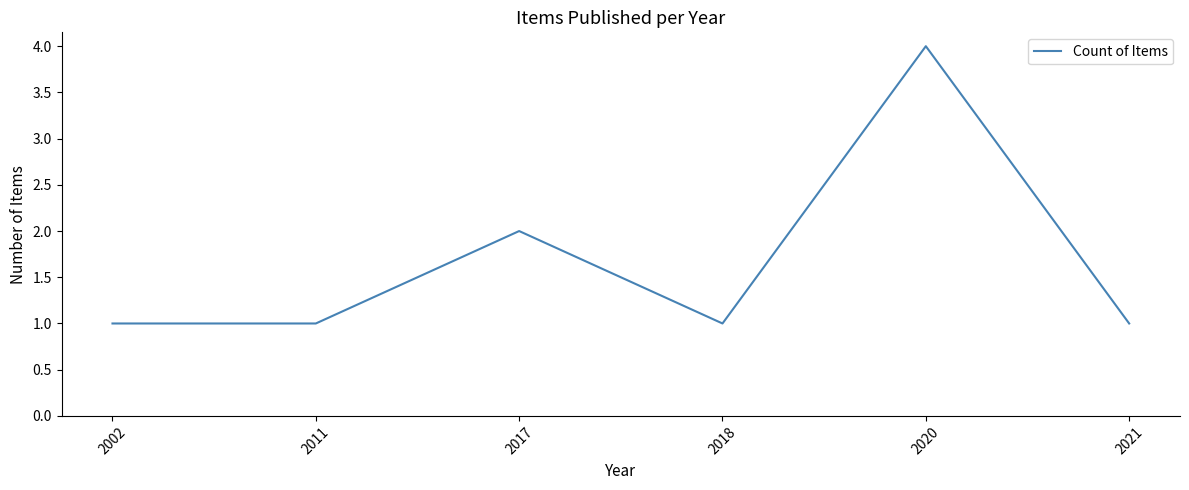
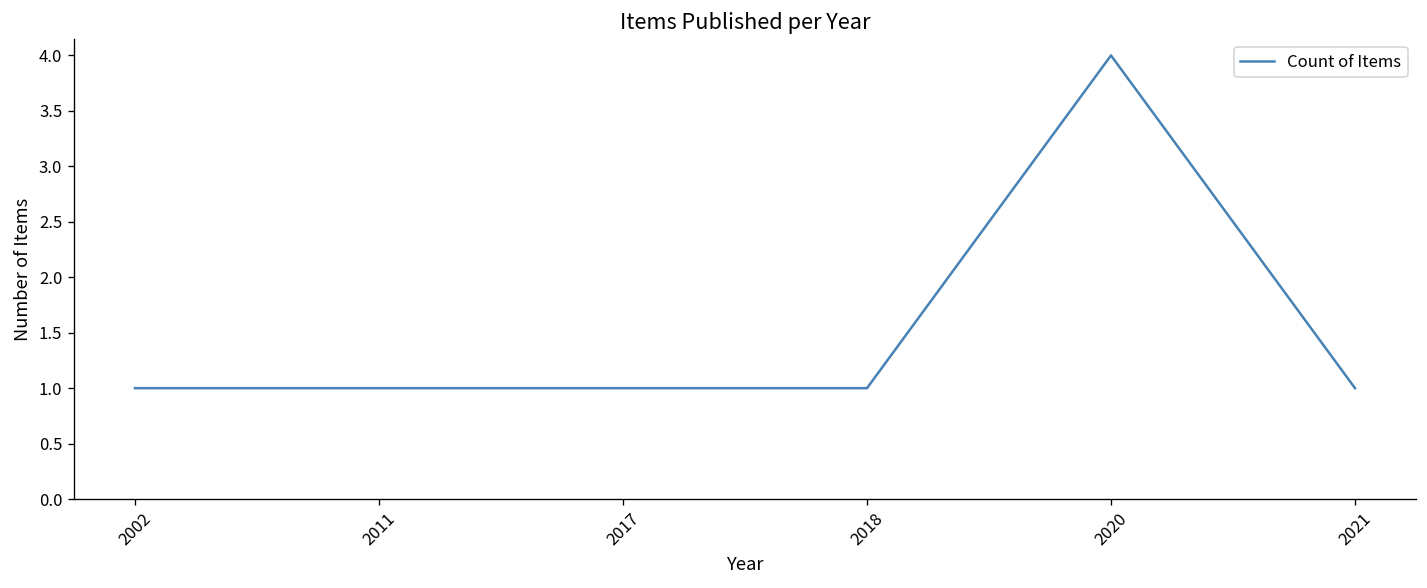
  {
    "2002": 1,
    "2011": 1,
-   "2017": 2,
+   "2017": 1,
    "2018": 1,
    "2020": 4,
    "2021": 1
  }
